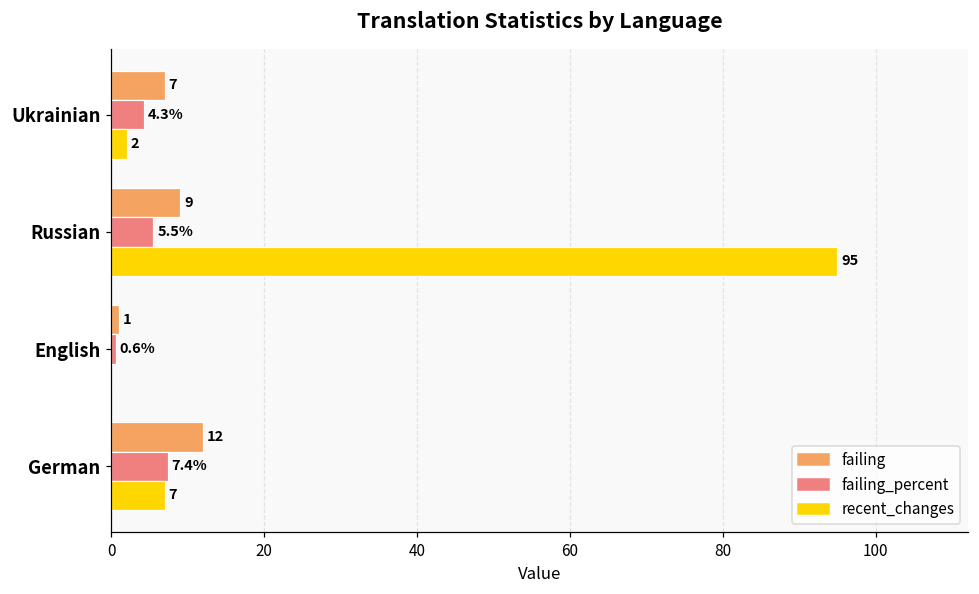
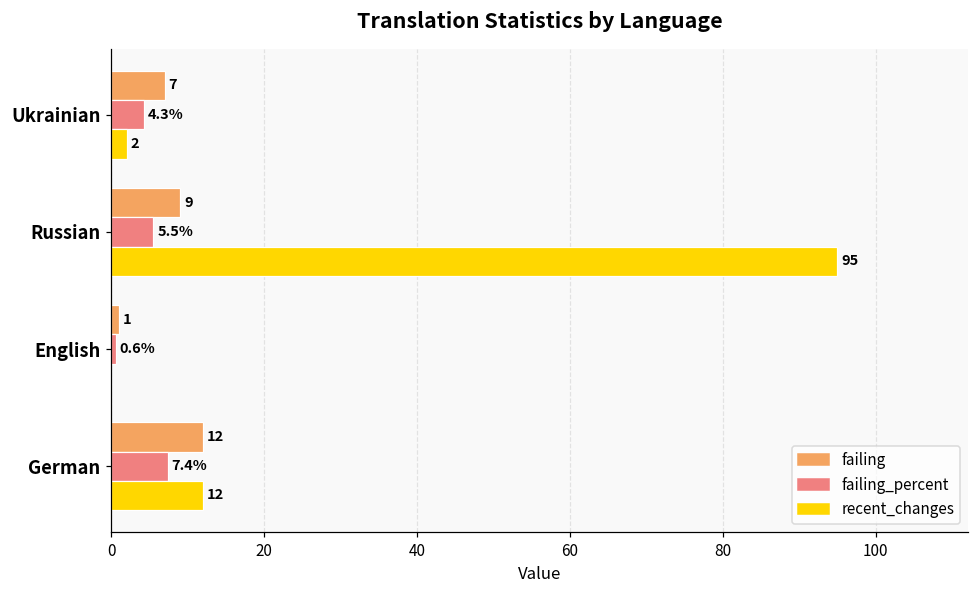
  {
    "recent_changes": {
      "Ukrainian": 2,
      "Russian": 95,
-     "German": 7
+     "German": 12
    }
  }
